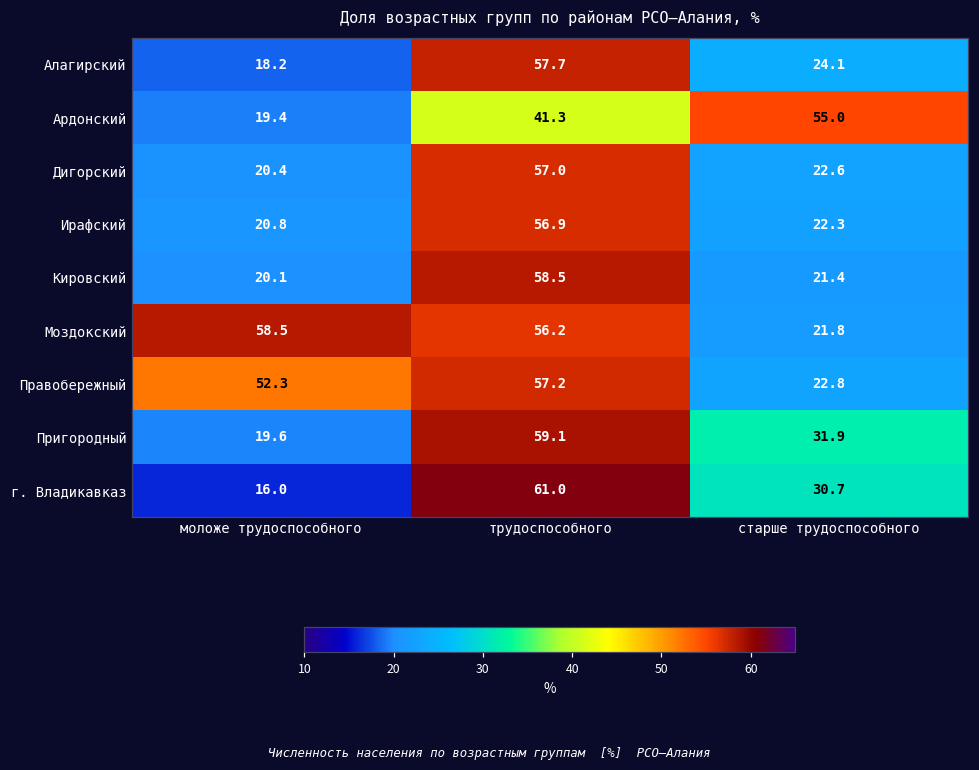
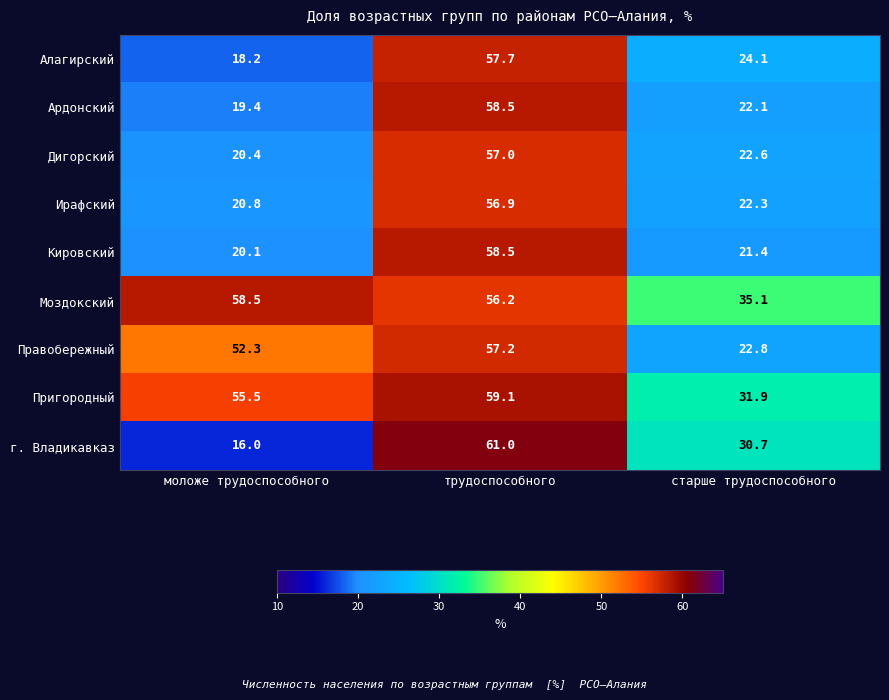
  {
    "Алагирский": {
      "моложе трудоспособного": 18.2,
      "трудоспособного": 57.7,
      "старше трудоспособного": 24.1
    },
    "Ардонский": {
      "моложе трудоспособного": 19.4,
-     "трудоспособного": 41.3,
-     "старше трудоспособного": 55.0
+     "трудоспособного": 58.5,
+     "старше трудоспособного": 22.1
    },
    "Дигорский": {
      "моложе трудоспособного": 20.4,
      "трудоспособного": 57.0,
      "старше трудоспособного": 22.6
    },
    "Ирафский": {
      "моложе трудоспособного": 20.8,
      "трудоспособного": 56.9,
      "старше трудоспособного": 22.3
    },
    "Кировский": {
      "моложе трудоспособного": 20.1,
      "трудоспособного": 58.5,
      "старше трудоспособного": 21.4
    },
    "Моздокский": {
      "моложе трудоспособного": 58.5,
      "трудоспособного": 56.2,
-     "старше трудоспособного": 21.8
+     "старше трудоспособного": 35.1
    },
    "Правобережный": {
      "моложе трудоспособного": 52.3,
      "трудоспособного": 57.2,
      "старше трудоспособного": 22.8
    },
    "Пригородный": {
-     "моложе трудоспособного": 19.6,
+     "моложе трудоспособного": 55.5,
      "трудоспособного": 59.1,
      "старше трудоспособного": 31.9
    },
    "г. Владикавказ": {
      "моложе трудоспособного": 16.0,
      "трудоспособного": 61.0,
      "старше трудоспособного": 30.7
    }
  }
